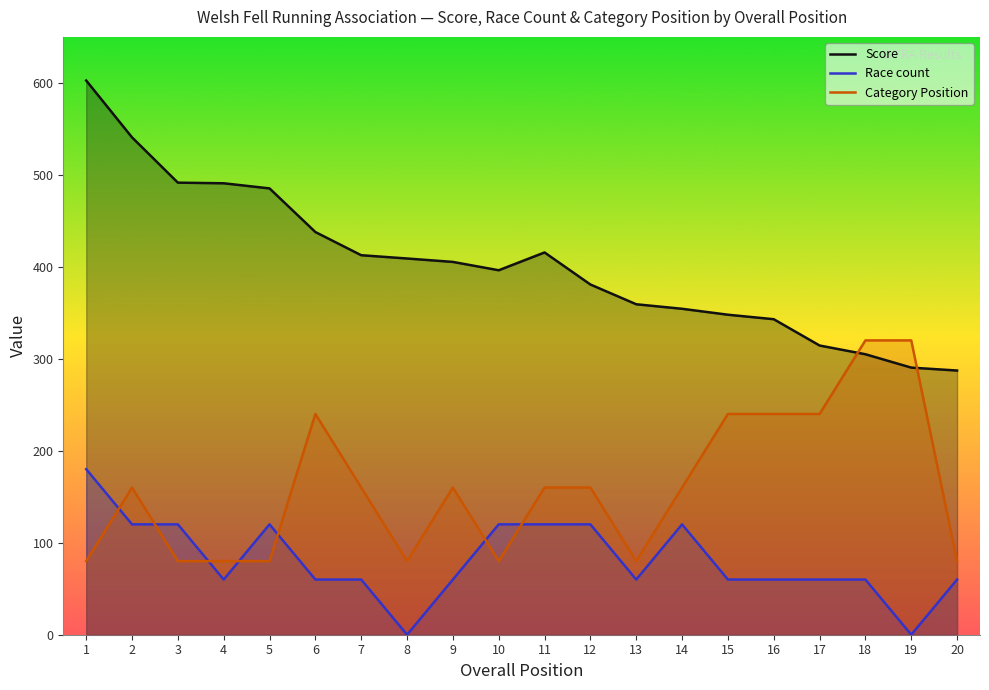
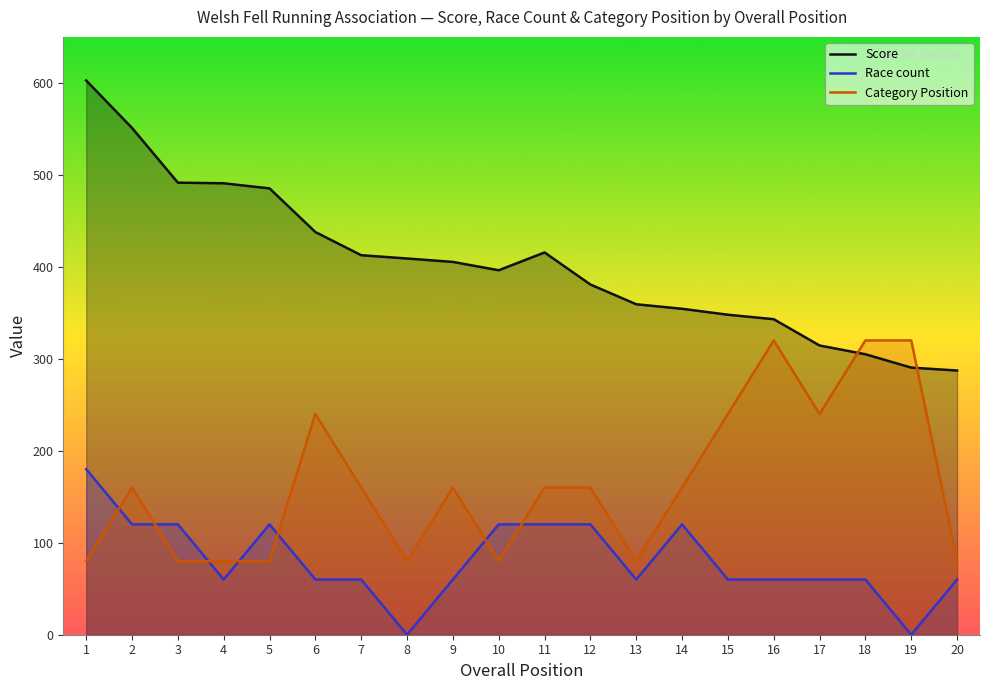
  {
    "Score": {
      "1": 600,
-     "2": 540,
+     "2": 550,
      "3": 490,
      "4": 490,
      "5": 490,
      "6": 440,
      "7": 410,
      "8": 410,
      "9": 410,
      "10": 400,
      "11": 420,
      "12": 380,
      "13": 360,
      "14": 350,
      "15": 350,
      "16": 340,
      "17": 310,
      "18": 300,
      "19": 290,
      "20": 290
    },
    "Race count": {
      "1": 180,
      "2": 120,
      "3": 120,
      "4": 60,
      "5": 120,
      "6": 60,
      "7": 60,
      "8": 0,
      "9": 60,
      "10": 120,
      "11": 120,
      "12": 120,
      "13": 60,
      "14": 120,
      "15": 60,
      "16": 60,
      "17": 60,
      "18": 60,
      "19": 0,
      "20": 60
    },
    "Category Position": {
      "1": 80,
      "2": 160,
      "3": 80,
      "4": 80,
      "5": 80,
      "6": 240,
      "7": 160,
      "8": 80,
      "9": 160,
      "10": 80,
      "11": 160,
      "12": 160,
      "13": 80,
      "14": 160,
      "15": 240,
-     "16": 240,
+     "16": 320,
      "17": 240,
      "18": 320,
      "19": 320,
      "20": 80
    }
  }
